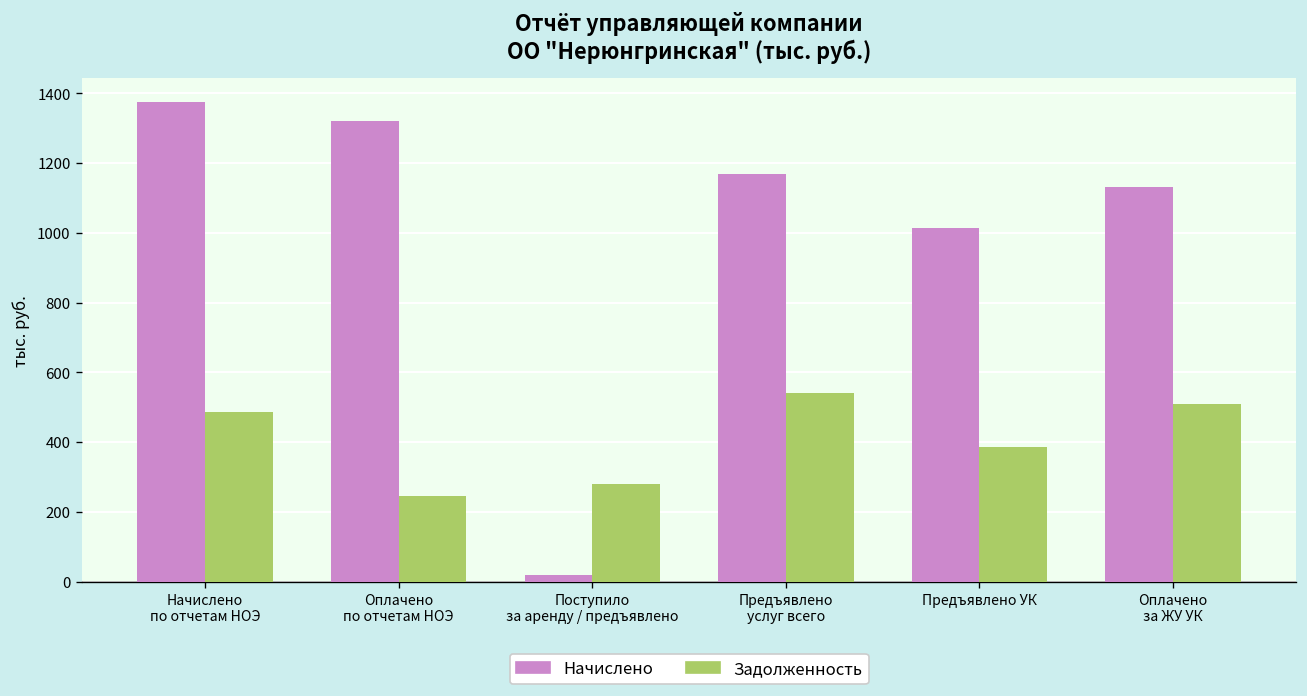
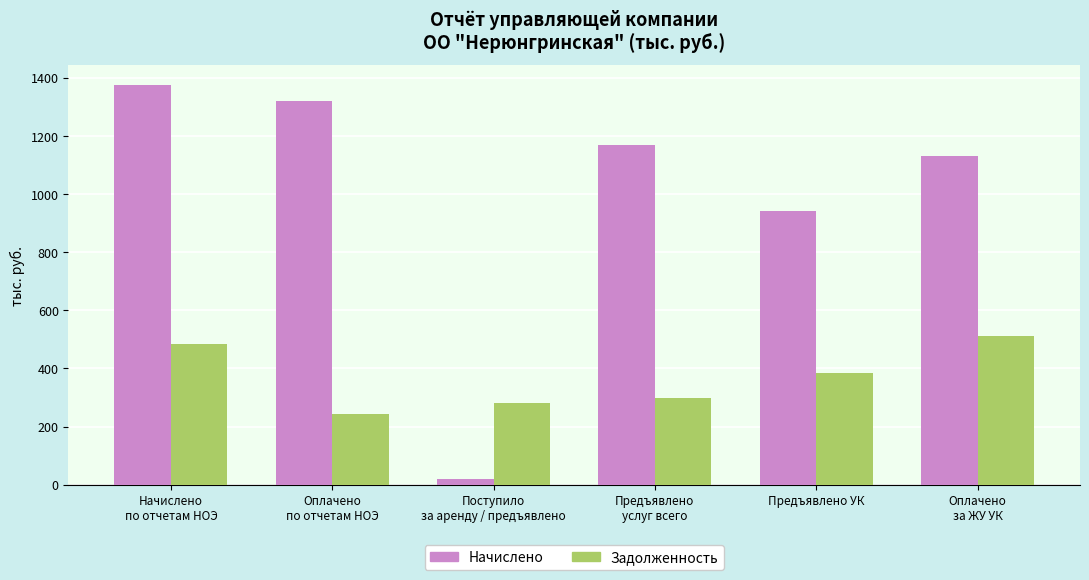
  {
    "Начислено": {
      "Начислено по отчетам НОЭ": 1370,
      "Оплачено по отчетам НОЭ": 1320,
      "Поступило за аренду / предъявлено": 20,
      "Предъявлено услуг всего": 1170,
-     "Предъявлено УК": 1010,
+     "Предъявлено УК": 940,
      "Оплачено за ЖУ УК": 1130
    },
    "Задолженность": {
      "Начислено по отчетам НОЭ": 490,
      "Оплачено по отчетам НОЭ": 240,
      "Поступило за аренду / предъявлено": 280,
-     "Предъявлено услуг всего": 540,
+     "Предъявлено услуг всего": 300,
      "Предъявлено УК": 380,
      "Оплачено за ЖУ УК": 510
    }
  }
